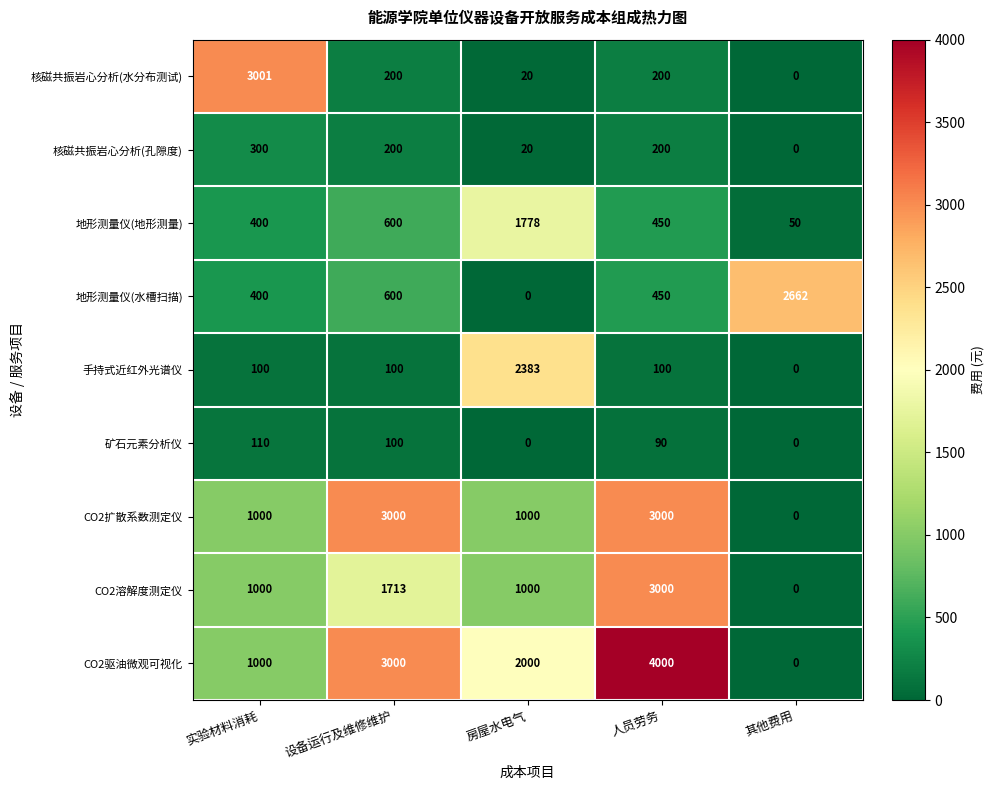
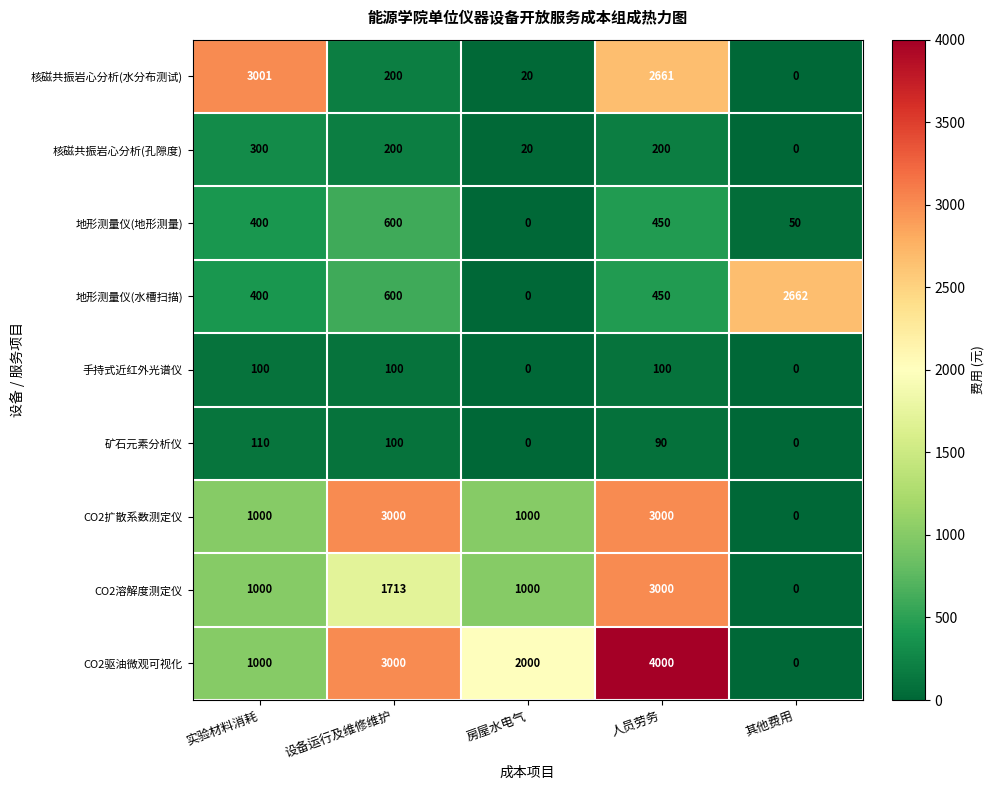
  {
    "核磁共振岩心分析(水分布测试)": {
      "实验材料消耗": 3001,
      "设备运行及维修维护": 200,
      "房屋水电气": 20,
-     "人员劳务": 200,
+     "人员劳务": 2661,
      "其他费用": 0
    },
    "核磁共振岩心分析(孔隙度)": {
      "实验材料消耗": 300,
      "设备运行及维修维护": 200,
      "房屋水电气": 20,
      "人员劳务": 200,
      "其他费用": 0
    },
    "地形测量仪(地形测量)": {
      "实验材料消耗": 400,
      "设备运行及维修维护": 600,
-     "房屋水电气": 1778,
+     "房屋水电气": 0,
      "人员劳务": 450,
      "其他费用": 50
    },
    "地形测量仪(水槽扫描)": {
      "实验材料消耗": 400,
      "设备运行及维修维护": 600,
      "房屋水电气": 0,
      "人员劳务": 450,
      "其他费用": 2662
    },
    "手持式近红外光谱仪": {
      "实验材料消耗": 100,
      "设备运行及维修维护": 100,
-     "房屋水电气": 2383,
+     "房屋水电气": 0,
      "人员劳务": 100,
      "其他费用": 0
    },
    "矿石元素分析仪": {
      "实验材料消耗": 110,
      "设备运行及维修维护": 100,
      "房屋水电气": 0,
      "人员劳务": 90,
      "其他费用": 0
    },
    "CO2扩散系数测定仪": {
      "实验材料消耗": 1000,
      "设备运行及维修维护": 3000,
      "房屋水电气": 1000,
      "人员劳务": 3000,
      "其他费用": 0
    },
    "CO2溶解度测定仪": {
      "实验材料消耗": 1000,
      "设备运行及维修维护": 1713,
      "房屋水电气": 1000,
      "人员劳务": 3000,
      "其他费用": 0
    },
    "CO2驱油微观可视化": {
      "实验材料消耗": 1000,
      "设备运行及维修维护": 3000,
      "房屋水电气": 2000,
      "人员劳务": 4000,
      "其他费用": 0
    }
  }
